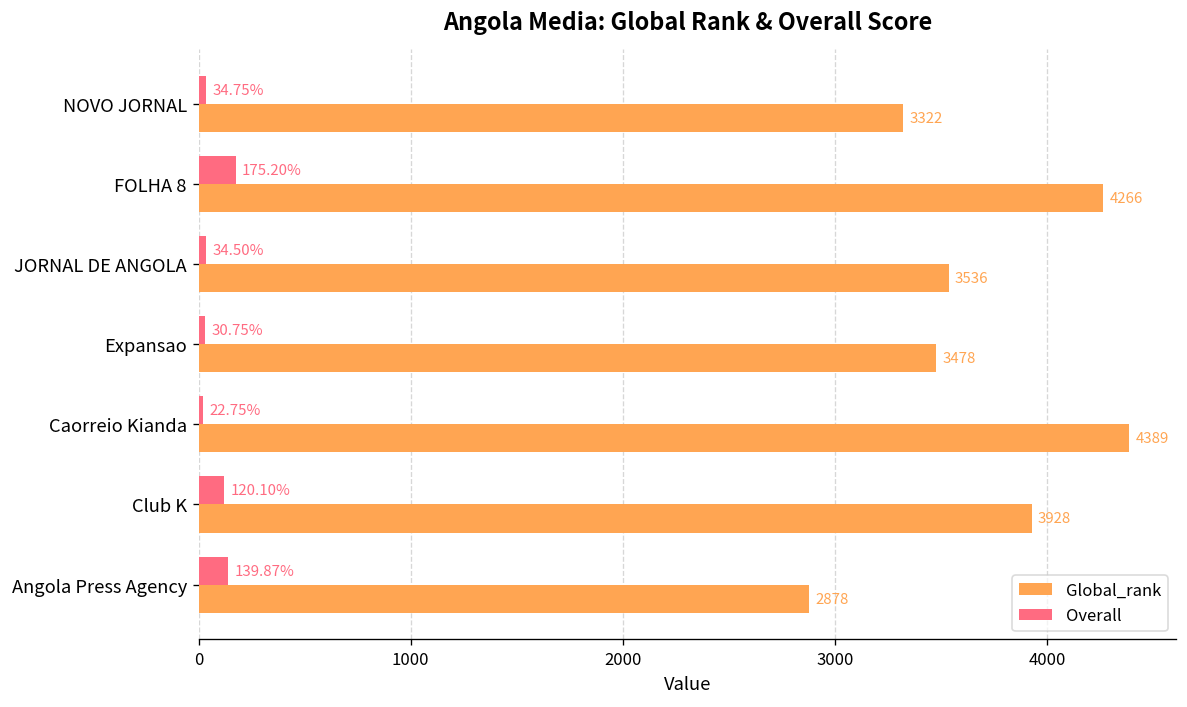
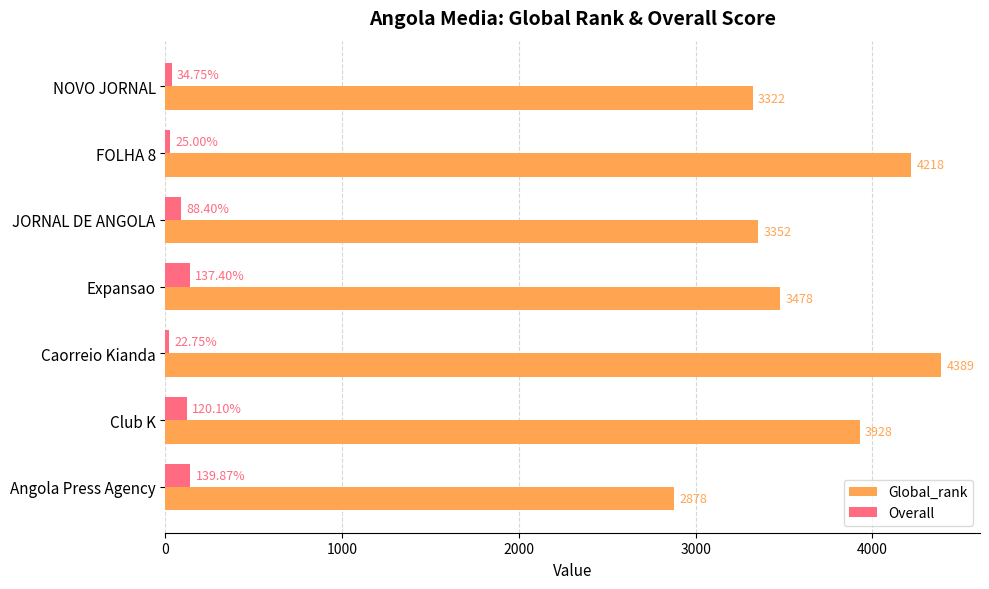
  {
    "Global_rank": {
      "NOVO JORNAL": "3322",
-     "FOLHA 8": "4266",
-     "JORNAL DE ANGOLA": "3536",
+     "FOLHA 8": "4218",
+     "JORNAL DE ANGOLA": "3352",
      "Expansao": "3478",
      "Caorreio Kianda": "4389",
      "Club K": "3928",
      "Angola Press Agency": "2878"
    },
    "Overall": {
      "NOVO JORNAL": "34.75%",
-     "FOLHA 8": "175.20%",
-     "JORNAL DE ANGOLA": "34.50%",
-     "Expansao": "30.75%",
+     "FOLHA 8": "25.00%",
+     "JORNAL DE ANGOLA": "88.40%",
+     "Expansao": "137.40%",
      "Caorreio Kianda": "22.75%",
      "Club K": "120.10%",
      "Angola Press Agency": "139.87%"
    }
  }
